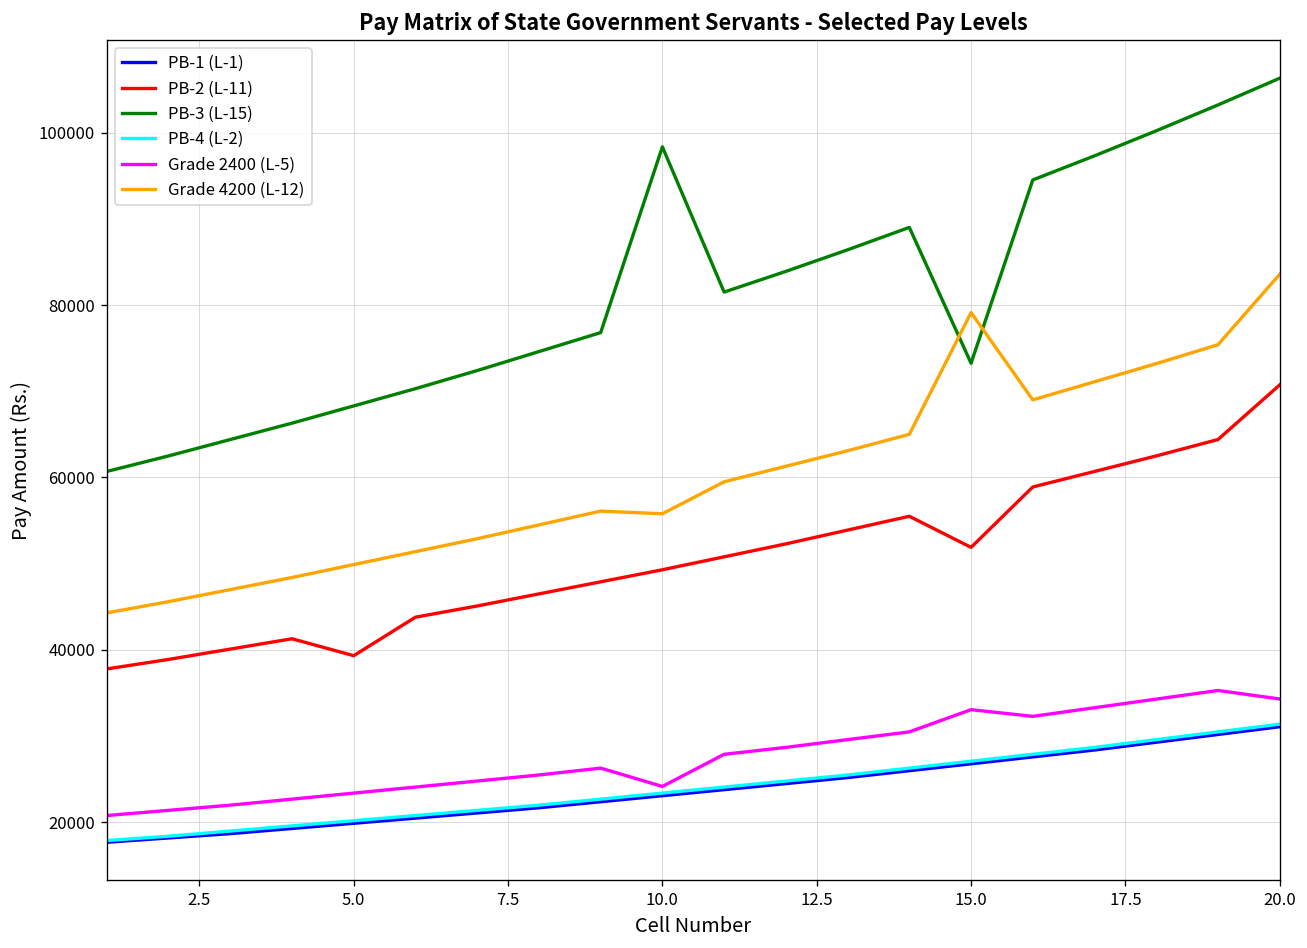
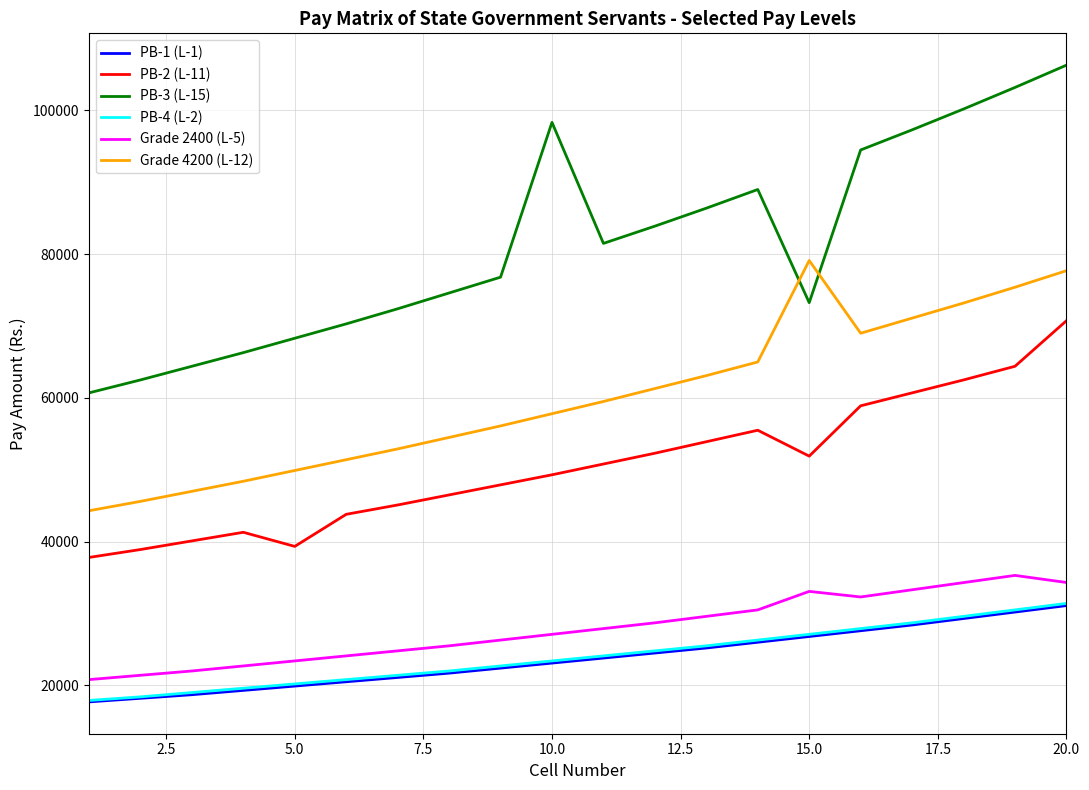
  {
    "PB-2 (L-11)": {
      "5.0": 39000,
      "10.0": 49000,
      "15.0": 52000,
      "20.0": 71000
    },
    "PB-3 (L-15)": {
      "5.0": 68000,
      "10.0": 98000,
      "15.0": 73000,
      "20.0": 106000
    },
    "Grade 2400 (L-5)": {
      "5.0": 23000,
-     "10.0": 24000,
+     "10.0": 27000,
      "15.0": 33000,
      "20.0": 34000
    },
    "Grade 4200 (L-12)": {
      "5.0": 50000,
-     "10.0": 56000,
+     "10.0": 58000,
      "15.0": 79000,
-     "20.0": 84000
+     "20.0": 78000
    }
  }
